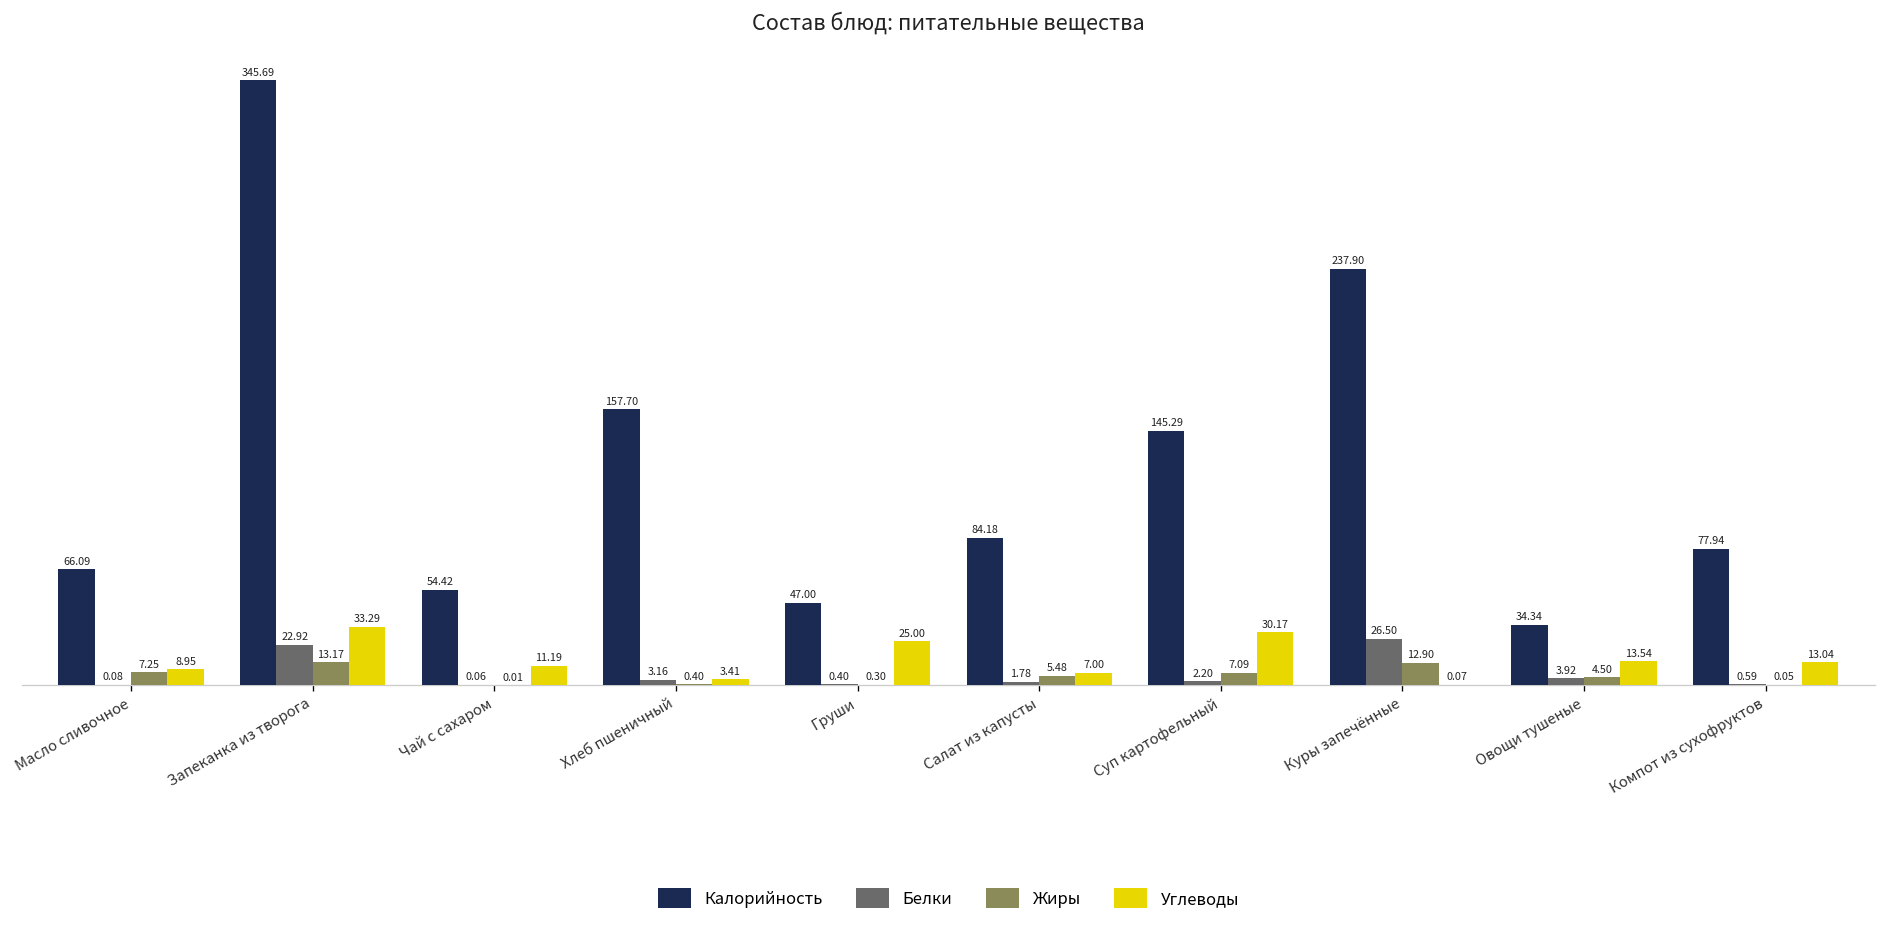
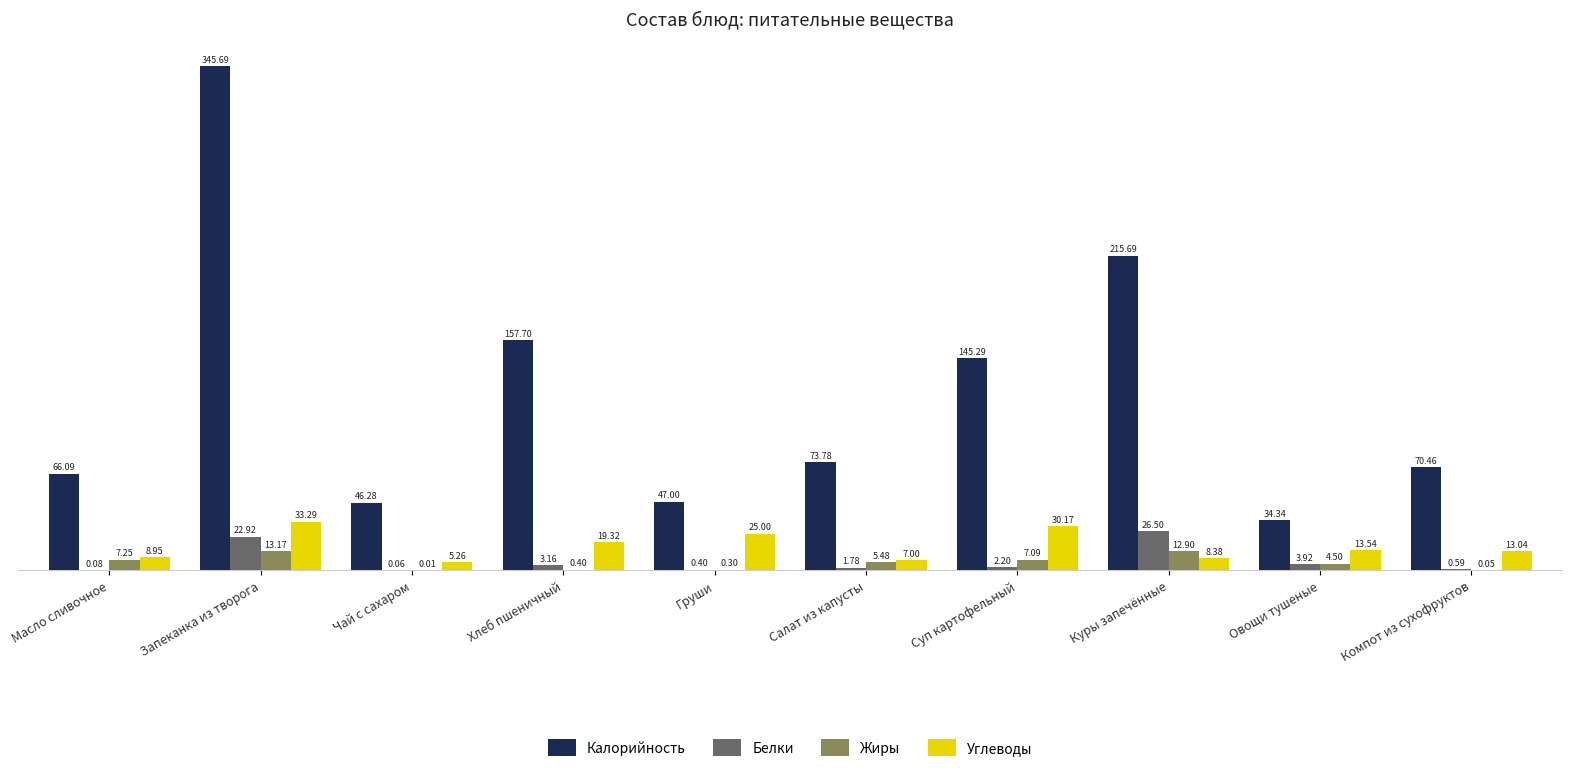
  {
    "Калорийность": {
      "Масло сливочное": 66.09,
      "Запеканка из творога": 345.69,
-     "Чай с сахаром": 54.42,
+     "Чай с сахаром": 46.28,
      "Хлеб пшеничный": 157.70,
      "Груши": 47.00,
-     "Салат из капусты": 84.18,
+     "Салат из капусты": 73.78,
      "Суп картофельный": 145.29,
-     "Куры запечённые": 237.90,
+     "Куры запечённые": 215.69,
      "Овощи тушеные": 34.34,
-     "Компот из сухофруктов": 77.94
+     "Компот из сухофруктов": 70.46
    },
    "Углеводы": {
      "Масло сливочное": 8.95,
      "Запеканка из творога": 33.29,
-     "Чай с сахаром": 11.19,
-     "Хлеб пшеничный": 3.41,
+     "Чай с сахаром": 5.26,
+     "Хлеб пшеничный": 19.32,
      "Груши": 25.00,
      "Салат из капусты": 7.00,
      "Суп картофельный": 30.17,
-     "Куры запечённые": 0.07,
+     "Куры запечённые": 8.38,
      "Овощи тушеные": 13.54,
      "Компот из сухофруктов": 13.04
    }
  }
